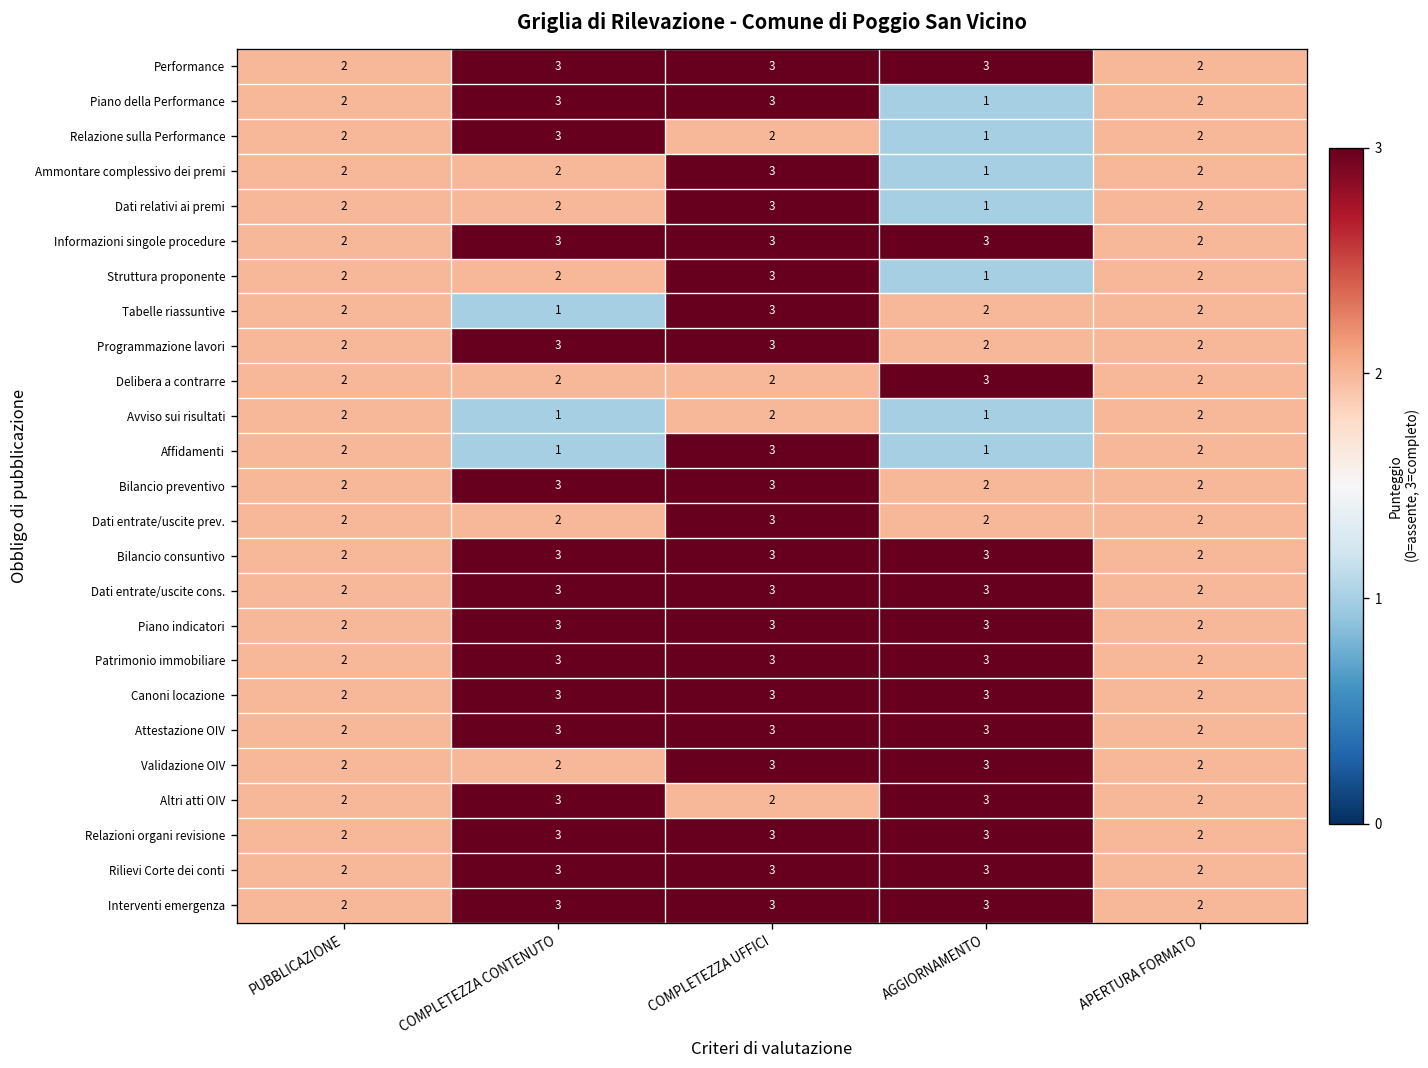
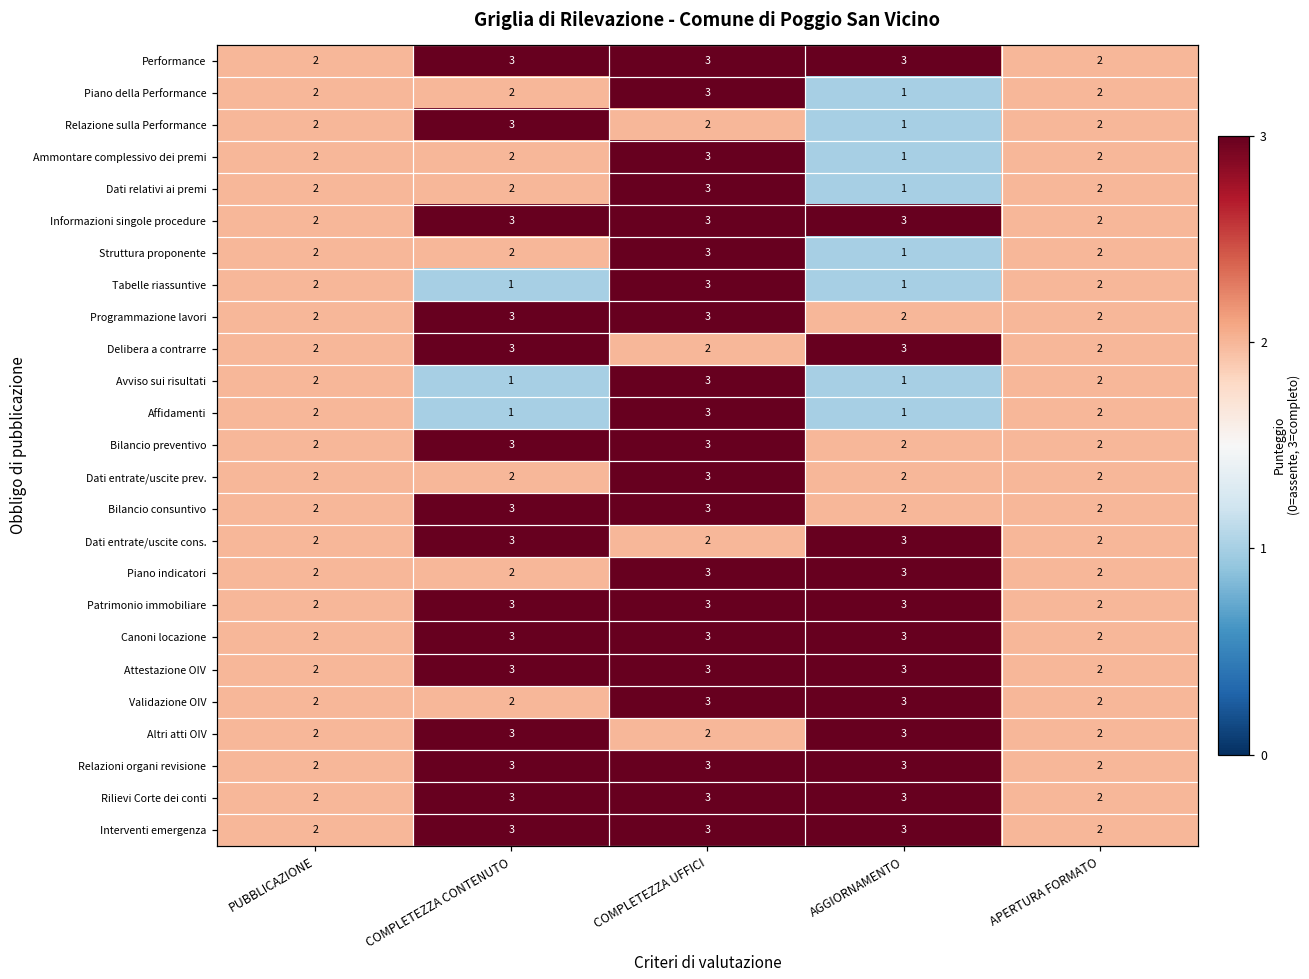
  {
    "Performance": {
      "PUBBLICAZIONE": 2,
      "COMPLETEZZA CONTENUTO": 3,
      "COMPLETEZZA UFFICI": 3,
      "AGGIORNAMENTO": 3,
      "APERTURA FORMATO": 2
    },
    "Piano della Performance": {
      "PUBBLICAZIONE": 2,
-     "COMPLETEZZA CONTENUTO": 3,
+     "COMPLETEZZA CONTENUTO": 2,
      "COMPLETEZZA UFFICI": 3,
      "AGGIORNAMENTO": 1,
      "APERTURA FORMATO": 2
    },
    "Relazione sulla Performance": {
      "PUBBLICAZIONE": 2,
      "COMPLETEZZA CONTENUTO": 3,
      "COMPLETEZZA UFFICI": 2,
      "AGGIORNAMENTO": 1,
      "APERTURA FORMATO": 2
    },
    "Ammontare complessivo dei premi": {
      "PUBBLICAZIONE": 2,
      "COMPLETEZZA CONTENUTO": 2,
      "COMPLETEZZA UFFICI": 3,
      "AGGIORNAMENTO": 1,
      "APERTURA FORMATO": 2
    },
    "Dati relativi ai premi": {
      "PUBBLICAZIONE": 2,
      "COMPLETEZZA CONTENUTO": 2,
      "COMPLETEZZA UFFICI": 3,
      "AGGIORNAMENTO": 1,
      "APERTURA FORMATO": 2
    },
    "Informazioni singole procedure": {
      "PUBBLICAZIONE": 2,
      "COMPLETEZZA CONTENUTO": 3,
      "COMPLETEZZA UFFICI": 3,
      "AGGIORNAMENTO": 3,
      "APERTURA FORMATO": 2
    },
    "Struttura proponente": {
      "PUBBLICAZIONE": 2,
      "COMPLETEZZA CONTENUTO": 2,
      "COMPLETEZZA UFFICI": 3,
      "AGGIORNAMENTO": 1,
      "APERTURA FORMATO": 2
    },
    "Tabelle riassuntive": {
      "PUBBLICAZIONE": 2,
      "COMPLETEZZA CONTENUTO": 1,
      "COMPLETEZZA UFFICI": 3,
-     "AGGIORNAMENTO": 2,
+     "AGGIORNAMENTO": 1,
      "APERTURA FORMATO": 2
    },
    "Programmazione lavori": {
      "PUBBLICAZIONE": 2,
      "COMPLETEZZA CONTENUTO": 3,
      "COMPLETEZZA UFFICI": 3,
      "AGGIORNAMENTO": 2,
      "APERTURA FORMATO": 2
    },
    "Delibera a contrarre": {
      "PUBBLICAZIONE": 2,
-     "COMPLETEZZA CONTENUTO": 2,
+     "COMPLETEZZA CONTENUTO": 3,
      "COMPLETEZZA UFFICI": 2,
      "AGGIORNAMENTO": 3,
      "APERTURA FORMATO": 2
    },
    "Avviso sui risultati": {
      "PUBBLICAZIONE": 2,
      "COMPLETEZZA CONTENUTO": 1,
-     "COMPLETEZZA UFFICI": 2,
+     "COMPLETEZZA UFFICI": 3,
      "AGGIORNAMENTO": 1,
      "APERTURA FORMATO": 2
    },
    "Affidamenti": {
      "PUBBLICAZIONE": 2,
      "COMPLETEZZA CONTENUTO": 1,
      "COMPLETEZZA UFFICI": 3,
      "AGGIORNAMENTO": 1,
      "APERTURA FORMATO": 2
    },
    "Bilancio preventivo": {
      "PUBBLICAZIONE": 2,
      "COMPLETEZZA CONTENUTO": 3,
      "COMPLETEZZA UFFICI": 3,
      "AGGIORNAMENTO": 2,
      "APERTURA FORMATO": 2
    },
    "Dati entrate/uscite prev.": {
      "PUBBLICAZIONE": 2,
      "COMPLETEZZA CONTENUTO": 2,
      "COMPLETEZZA UFFICI": 3,
      "AGGIORNAMENTO": 2,
      "APERTURA FORMATO": 2
    },
    "Bilancio consuntivo": {
      "PUBBLICAZIONE": 2,
      "COMPLETEZZA CONTENUTO": 3,
      "COMPLETEZZA UFFICI": 3,
-     "AGGIORNAMENTO": 3,
+     "AGGIORNAMENTO": 2,
      "APERTURA FORMATO": 2
    },
    "Dati entrate/uscite cons.": {
      "PUBBLICAZIONE": 2,
      "COMPLETEZZA CONTENUTO": 3,
-     "COMPLETEZZA UFFICI": 3,
+     "COMPLETEZZA UFFICI": 2,
      "AGGIORNAMENTO": 3,
      "APERTURA FORMATO": 2
    },
    "Piano indicatori": {
      "PUBBLICAZIONE": 2,
-     "COMPLETEZZA CONTENUTO": 3,
+     "COMPLETEZZA CONTENUTO": 2,
      "COMPLETEZZA UFFICI": 3,
      "AGGIORNAMENTO": 3,
      "APERTURA FORMATO": 2
    },
    "Patrimonio immobiliare": {
      "PUBBLICAZIONE": 2,
      "COMPLETEZZA CONTENUTO": 3,
      "COMPLETEZZA UFFICI": 3,
      "AGGIORNAMENTO": 3,
      "APERTURA FORMATO": 2
    },
    "Canoni locazione": {
      "PUBBLICAZIONE": 2,
      "COMPLETEZZA CONTENUTO": 3,
      "COMPLETEZZA UFFICI": 3,
      "AGGIORNAMENTO": 3,
      "APERTURA FORMATO": 2
    },
    "Attestazione OIV": {
      "PUBBLICAZIONE": 2,
      "COMPLETEZZA CONTENUTO": 3,
      "COMPLETEZZA UFFICI": 3,
      "AGGIORNAMENTO": 3,
      "APERTURA FORMATO": 2
    },
    "Validazione OIV": {
      "PUBBLICAZIONE": 2,
      "COMPLETEZZA CONTENUTO": 2,
      "COMPLETEZZA UFFICI": 3,
      "AGGIORNAMENTO": 3,
      "APERTURA FORMATO": 2
    },
    "Altri atti OIV": {
      "PUBBLICAZIONE": 2,
      "COMPLETEZZA CONTENUTO": 3,
      "COMPLETEZZA UFFICI": 2,
      "AGGIORNAMENTO": 3,
      "APERTURA FORMATO": 2
    },
    "Relazioni organi revisione": {
      "PUBBLICAZIONE": 2,
      "COMPLETEZZA CONTENUTO": 3,
      "COMPLETEZZA UFFICI": 3,
      "AGGIORNAMENTO": 3,
      "APERTURA FORMATO": 2
    },
    "Rilievi Corte dei conti": {
      "PUBBLICAZIONE": 2,
      "COMPLETEZZA CONTENUTO": 3,
      "COMPLETEZZA UFFICI": 3,
      "AGGIORNAMENTO": 3,
      "APERTURA FORMATO": 2
    },
    "Interventi emergenza": {
      "PUBBLICAZIONE": 2,
      "COMPLETEZZA CONTENUTO": 3,
      "COMPLETEZZA UFFICI": 3,
      "AGGIORNAMENTO": 3,
      "APERTURA FORMATO": 2
    }
  }
